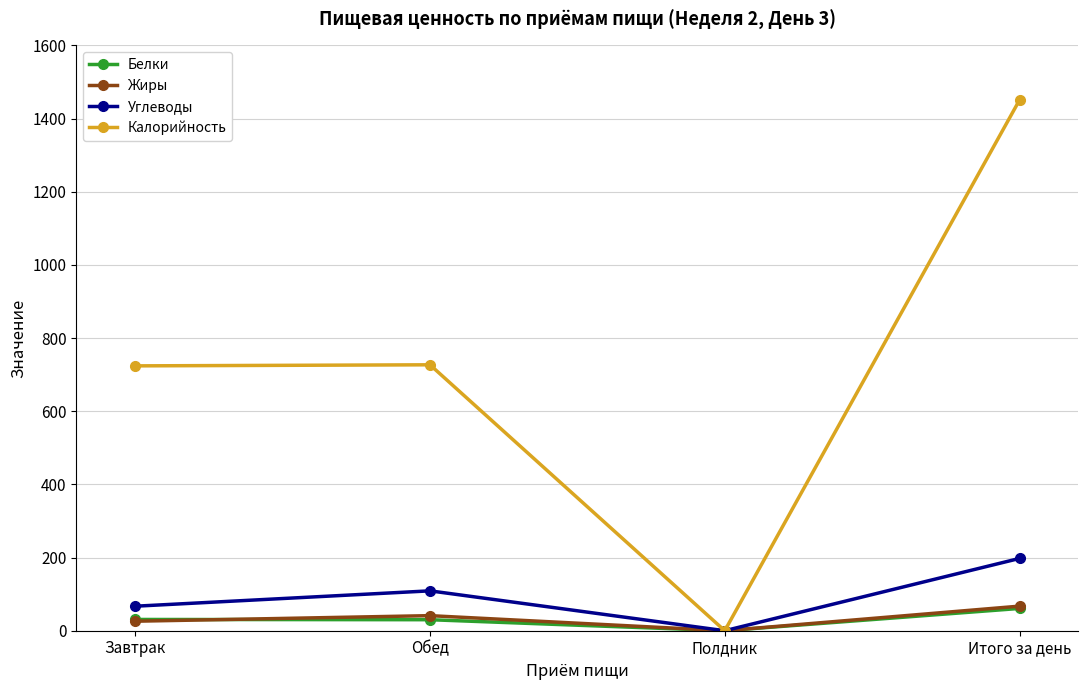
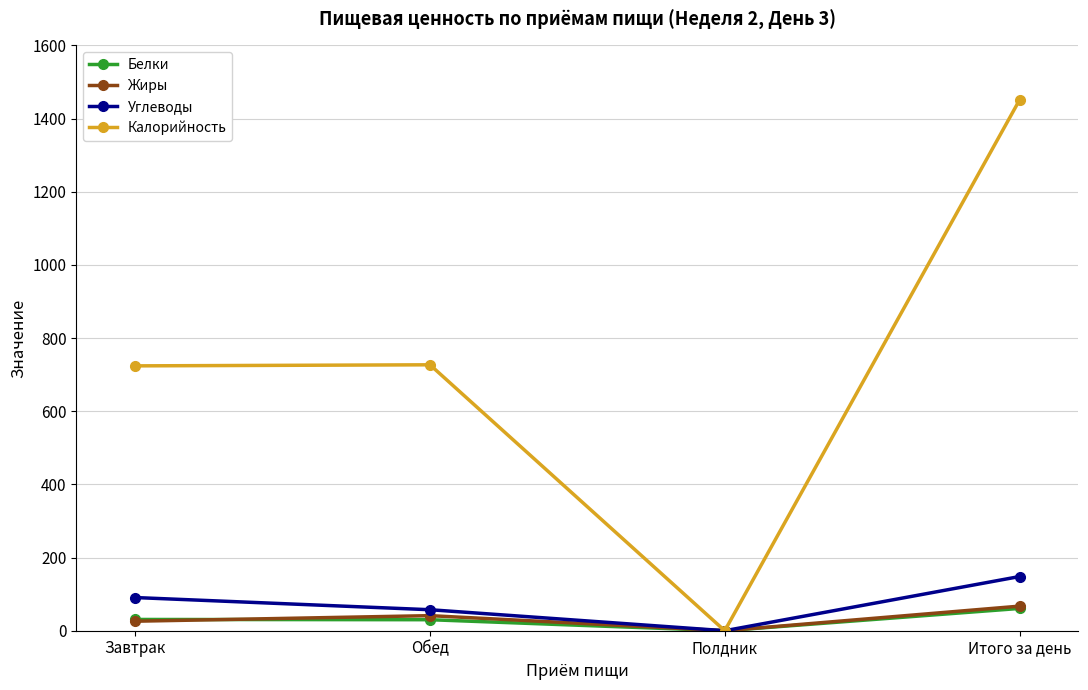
  {
    "Белки": {
      "Обед": 30
    },
    "Жиры": {
      "Обед": 40
    },
    "Углеводы": {
-     "Завтрак": 70,
-     "Обед": 110,
-     "Итого за день": 200
+     "Завтрак": 90,
+     "Обед": 60,
+     "Итого за день": 150
    },
    "Калорийность": {
      "Завтрак": 720,
      "Обед": 730,
      "Итого за день": 1450
    }
  }
